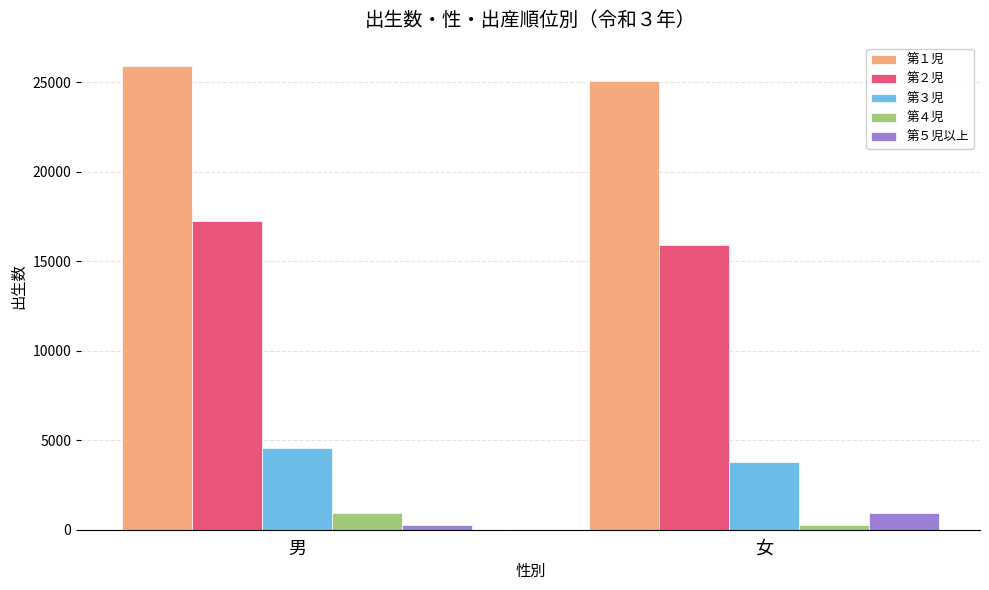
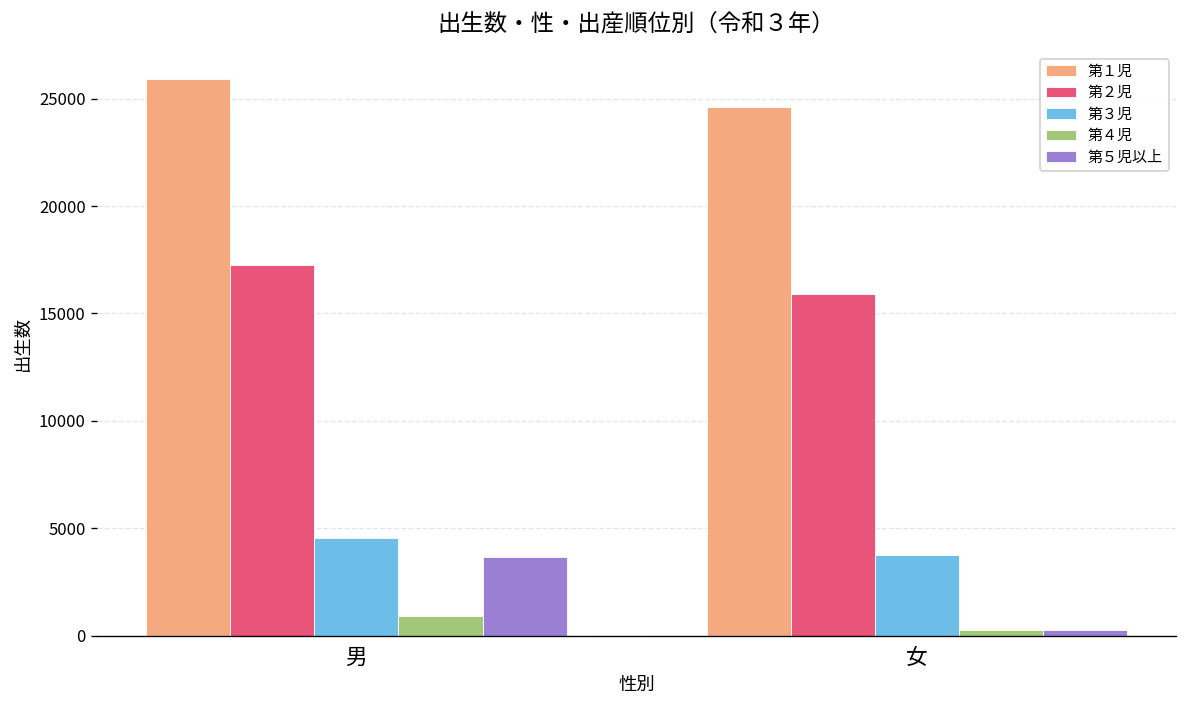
  {
    "第１児": {
      "男": 25900,
-     "女": 25100
+     "女": 24600
    },
    "第２児": {
      "男": 17300,
      "女": 15900
    },
    "第３児": {
      "男": 4600,
      "女": 3800
    },
    "第４児": {
      "男": 900,
      "女": 300
    },
    "第５児以上": {
-     "男": 300,
-     "女": 1000
+     "男": 3700,
+     "女": 300
    }
  }
